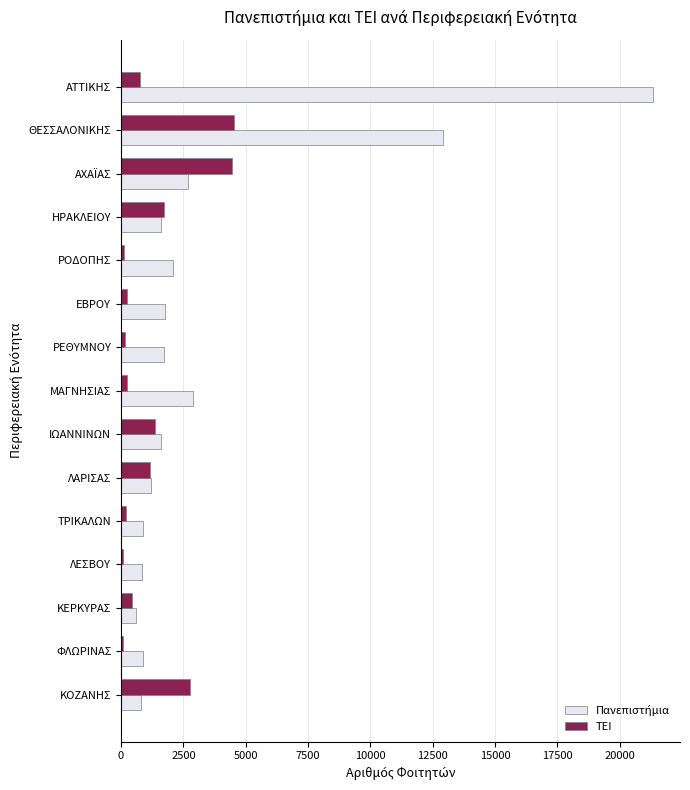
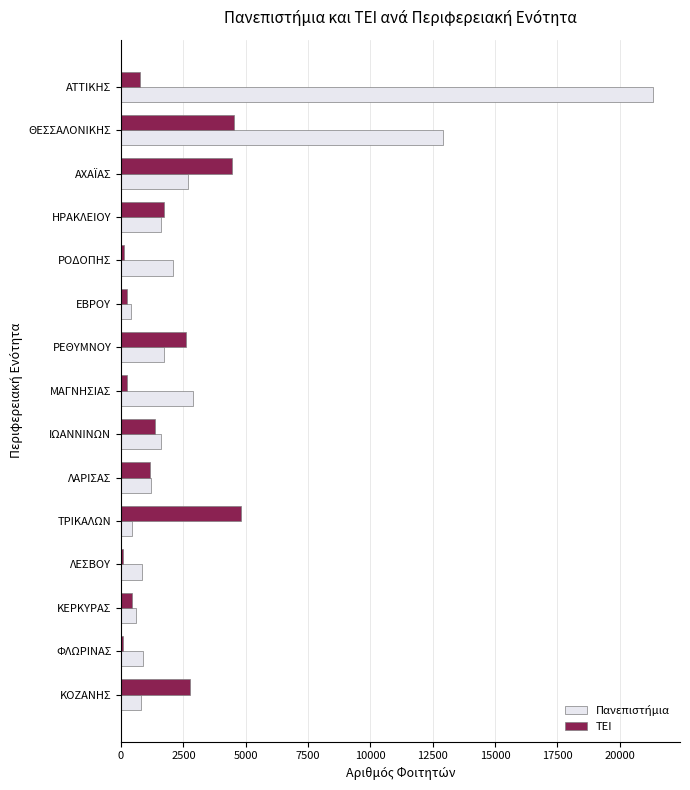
  {
    "Πανεπιστήμια": {
      "ΑΤΤΙΚΗΣ": 21300,
      "ΘΕΣΣΑΛΟΝΙΚΗΣ": 12900,
      "ΑΧΑΪΑΣ": 2700,
      "ΗΡΑΚΛΕΙΟΥ": 1600,
      "ΡΟΔΟΠΗΣ": 2100,
-     "ΕΒΡΟΥ": 1800,
+     "ΕΒΡΟΥ": 400,
      "ΡΕΘΥΜΝΟΥ": 1700,
      "ΜΑΓΝΗΣΙΑΣ": 2900,
      "ΙΩΑΝΝΙΝΩΝ": 1600,
      "ΛΑΡΙΣΑΣ": 1200,
-     "ΤΡΙΚΑΛΩΝ": 900,
+     "ΤΡΙΚΑΛΩΝ": 500,
      "ΛΕΣΒΟΥ": 800,
      "ΚΕΡΚΥΡΑΣ": 600,
      "ΦΛΩΡΙΝΑΣ": 900,
      "ΚΟΖΑΝΗΣ": 800
    },
    "ΤΕΙ": {
      "ΑΤΤΙΚΗΣ": 800,
      "ΘΕΣΣΑΛΟΝΙΚΗΣ": 4500,
      "ΑΧΑΪΑΣ": 4500,
      "ΗΡΑΚΛΕΙΟΥ": 1700,
      "ΡΟΔΟΠΗΣ": 100,
      "ΕΒΡΟΥ": 200,
-     "ΡΕΘΥΜΝΟΥ": 200,
+     "ΡΕΘΥΜΝΟΥ": 2600,
      "ΜΑΓΝΗΣΙΑΣ": 200,
      "ΙΩΑΝΝΙΝΩΝ": 1400,
      "ΛΑΡΙΣΑΣ": 1200,
-     "ΤΡΙΚΑΛΩΝ": 200,
+     "ΤΡΙΚΑΛΩΝ": 4800,
      "ΚΕΡΚΥΡΑΣ": 500,
      "ΚΟΖΑΝΗΣ": 2800
    }
  }
